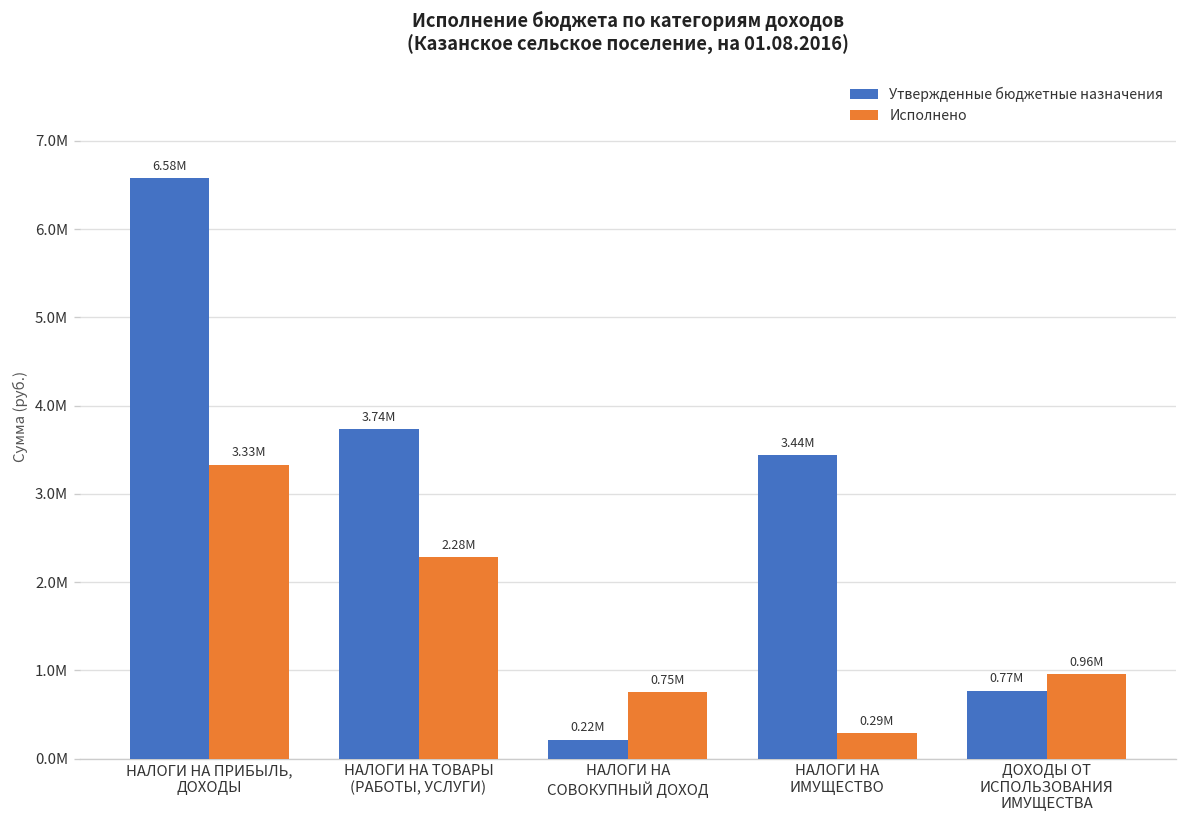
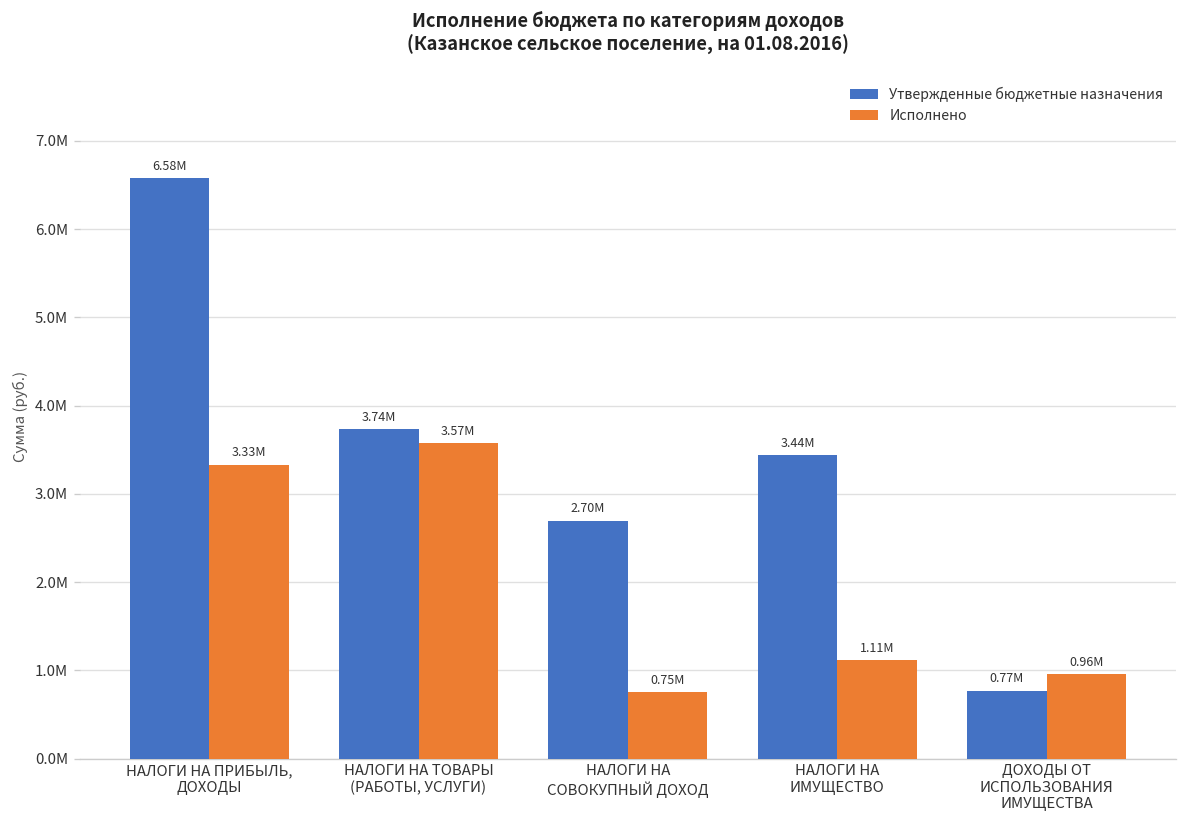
  {
    "Утвержденные бюджетные назначения": {
      "НАЛОГИ НА ПРИБЫЛЬ, ДОХОДЫ": "6.58M",
      "НАЛОГИ НА ТОВАРЫ (РАБОТЫ, УСЛУГИ)": "3.74M",
-     "НАЛОГИ НА СОВОКУПНЫЙ ДОХОД": "0.22M",
+     "НАЛОГИ НА СОВОКУПНЫЙ ДОХОД": "2.70M",
      "НАЛОГИ НА ИМУЩЕСТВО": "3.44M",
      "ДОХОДЫ ОТ ИСПОЛЬЗОВАНИЯ ИМУЩЕСТВА": "0.77M"
    },
    "Исполнено": {
      "НАЛОГИ НА ПРИБЫЛЬ, ДОХОДЫ": "3.33M",
-     "НАЛОГИ НА ТОВАРЫ (РАБОТЫ, УСЛУГИ)": "2.28M",
+     "НАЛОГИ НА ТОВАРЫ (РАБОТЫ, УСЛУГИ)": "3.57M",
      "НАЛОГИ НА СОВОКУПНЫЙ ДОХОД": "0.75M",
-     "НАЛОГИ НА ИМУЩЕСТВО": "0.29M",
+     "НАЛОГИ НА ИМУЩЕСТВО": "1.11M",
      "ДОХОДЫ ОТ ИСПОЛЬЗОВАНИЯ ИМУЩЕСТВА": "0.96M"
    }
  }
